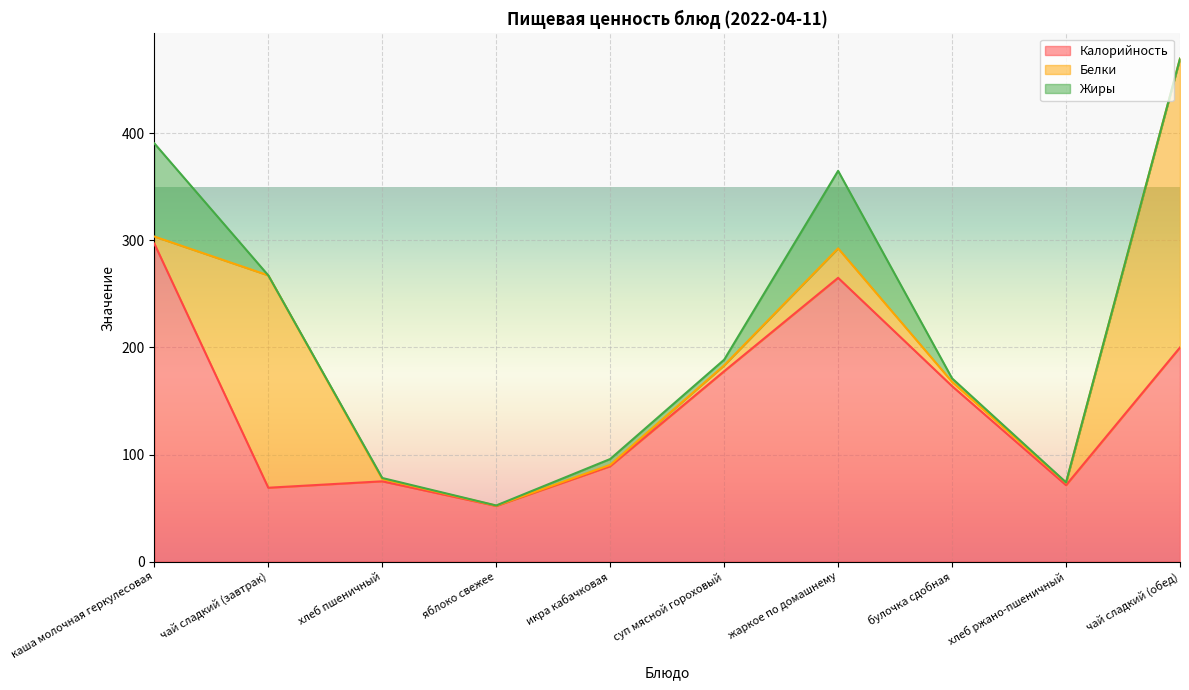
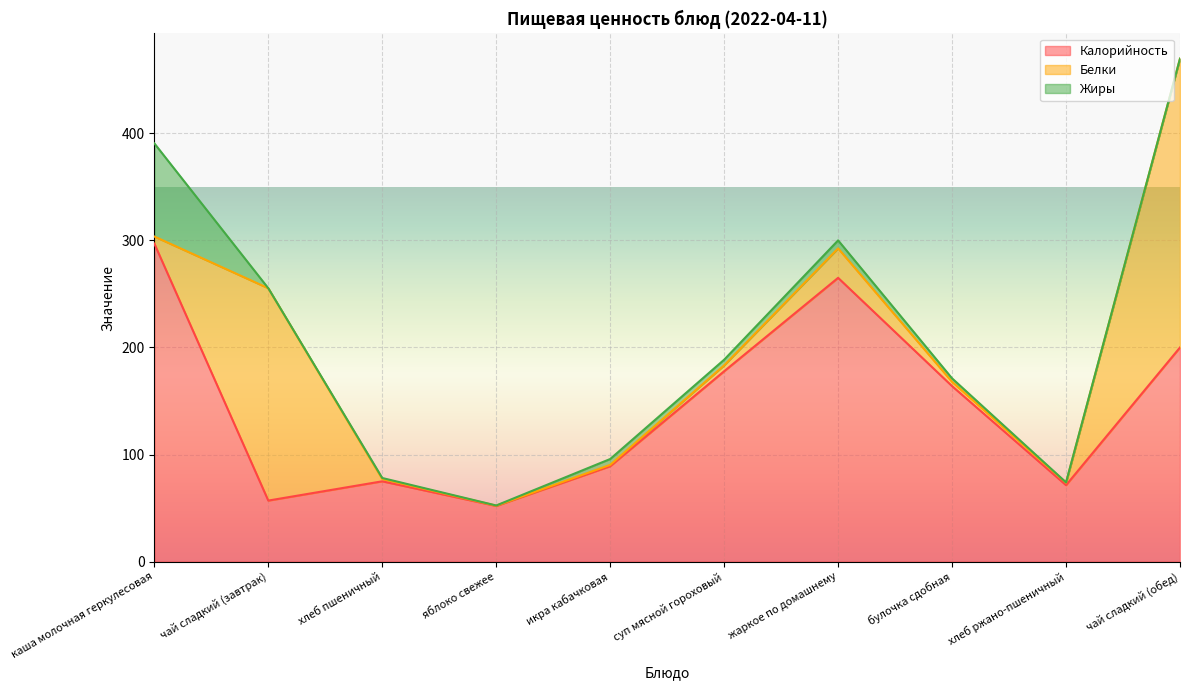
  {
    "Калорийность": {
      "каша молочная геркулесовая": 297,
-     "чай сладкий (завтрак)": 69,
+     "чай сладкий (завтрак)": 57,
      "суп мясной гороховый": 178,
      "жаркое по домашнему": 265,
      "булочка сдобная": 164,
      "чай сладкий (обед)": 200
    },
    "Белки": {
      "каша молочная геркулесовая": 7,
      "суп мясной гороховый": 5,
      "жаркое по домашнему": 28,
      "булочка сдобная": 4
    },
    "Жиры": {
      "каша молочная геркулесовая": 87,
      "икра кабачковая": 5,
      "суп мясной гороховый": 5,
-     "жаркое по домашнему": 72,
+     "жаркое по домашнему": 7,
      "булочка сдобная": 3
    }
  }
